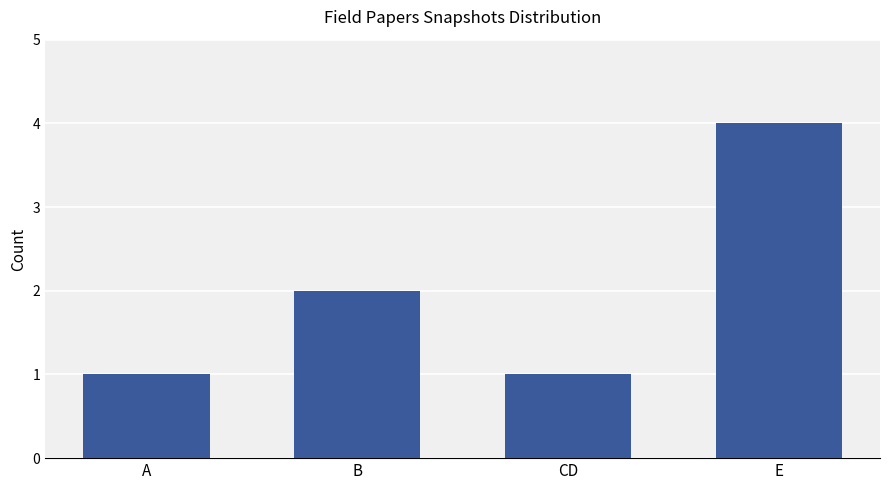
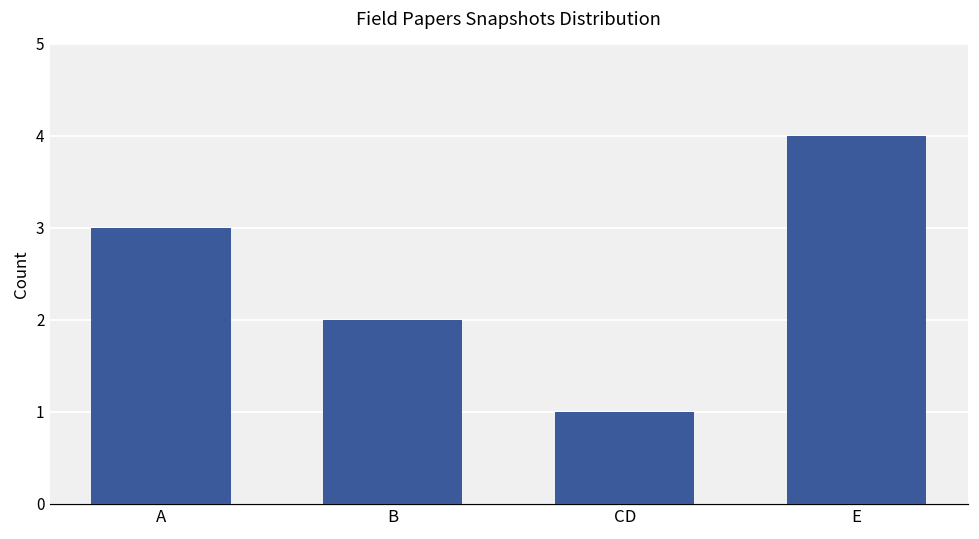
  {
-   "A": 1,
+   "A": 3,
    "B": 2,
    "CD": 1,
    "E": 4
  }
